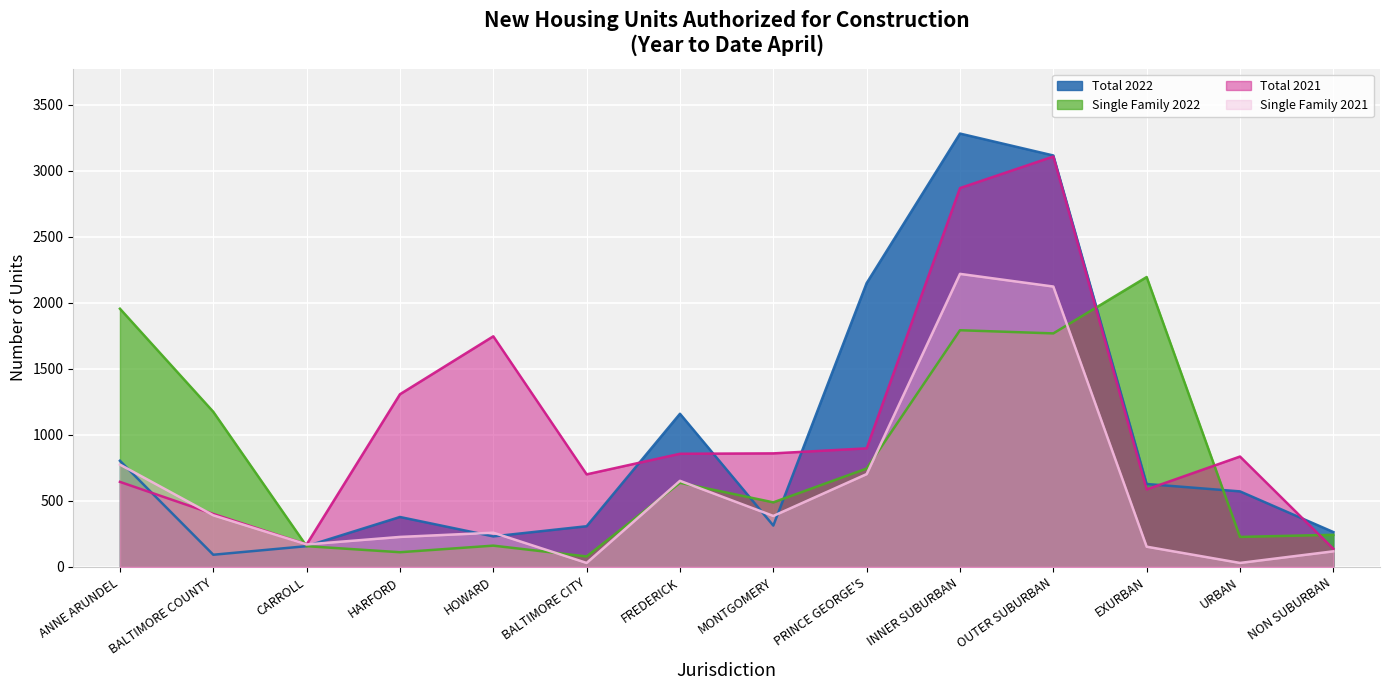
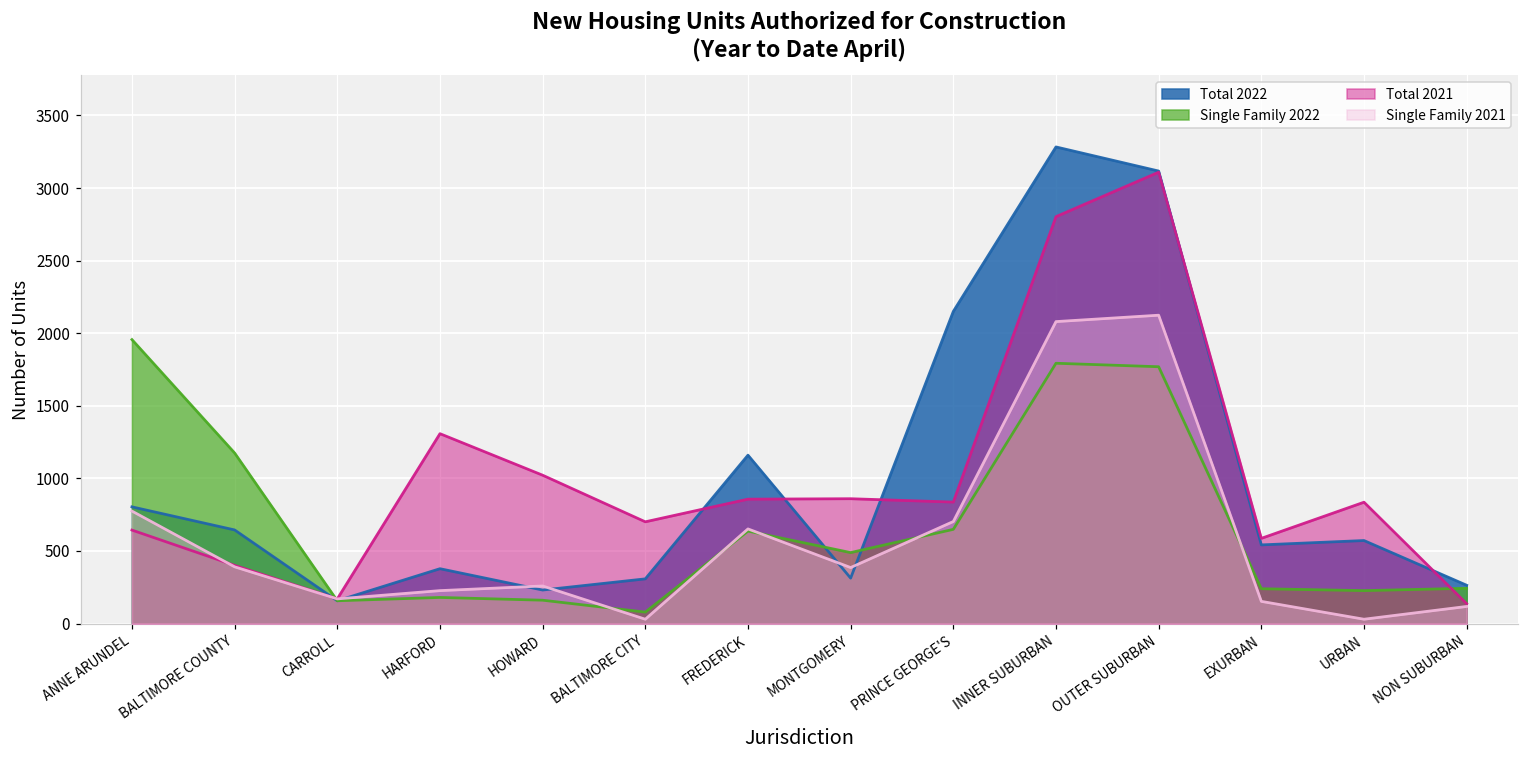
  {
    "Total 2022": {
      "ANNE ARUNDEL": 800,
-     "BALTIMORE COUNTY": 90,
+     "BALTIMORE COUNTY": 650,
      "HARFORD": 380,
      "HOWARD": 230,
      "BALTIMORE CITY": 310,
      "FREDERICK": 1160,
      "MONTGOMERY": 310,
      "PRINCE GEORGE'S": 2150,
      "INNER SUBURBAN": 3280,
-     "EXURBAN": 630,
+     "EXURBAN": 540,
      "URBAN": 570,
      "NON SUBURBAN": 260
    },
    "Single Family 2022": {
      "ANNE ARUNDEL": 1960,
      "BALTIMORE COUNTY": 1180,
-     "HARFORD": 110,
+     "HARFORD": 180,
      "HOWARD": 160,
      "BALTIMORE CITY": 80,
      "MONTGOMERY": 490,
-     "PRINCE GEORGE'S": 750,
+     "PRINCE GEORGE'S": 650,
      "INNER SUBURBAN": 1790,
      "OUTER SUBURBAN": 1770,
-     "EXURBAN": 2200,
+     "EXURBAN": 240,
      "URBAN": 230,
      "NON SUBURBAN": 240
    },
    "Total 2021": {
      "ANNE ARUNDEL": 640,
      "HARFORD": 1310,
-     "HOWARD": 1750,
+     "HOWARD": 1020,
      "BALTIMORE CITY": 700,
      "FREDERICK": 860,
      "MONTGOMERY": 860,
-     "PRINCE GEORGE'S": 900,
-     "INNER SUBURBAN": 2870,
+     "PRINCE GEORGE'S": 840,
+     "INNER SUBURBAN": 2800,
      "EXURBAN": 590,
      "URBAN": 840
    },
    "Single Family 2021": {
      "ANNE ARUNDEL": 780,
      "HARFORD": 230,
      "HOWARD": 260,
      "BALTIMORE CITY": 30,
      "MONTGOMERY": 390,
      "PRINCE GEORGE'S": 700,
-     "INNER SUBURBAN": 2220,
+     "INNER SUBURBAN": 2080,
      "OUTER SUBURBAN": 2120,
      "EXURBAN": 150,
      "URBAN": 30
    }
  }
